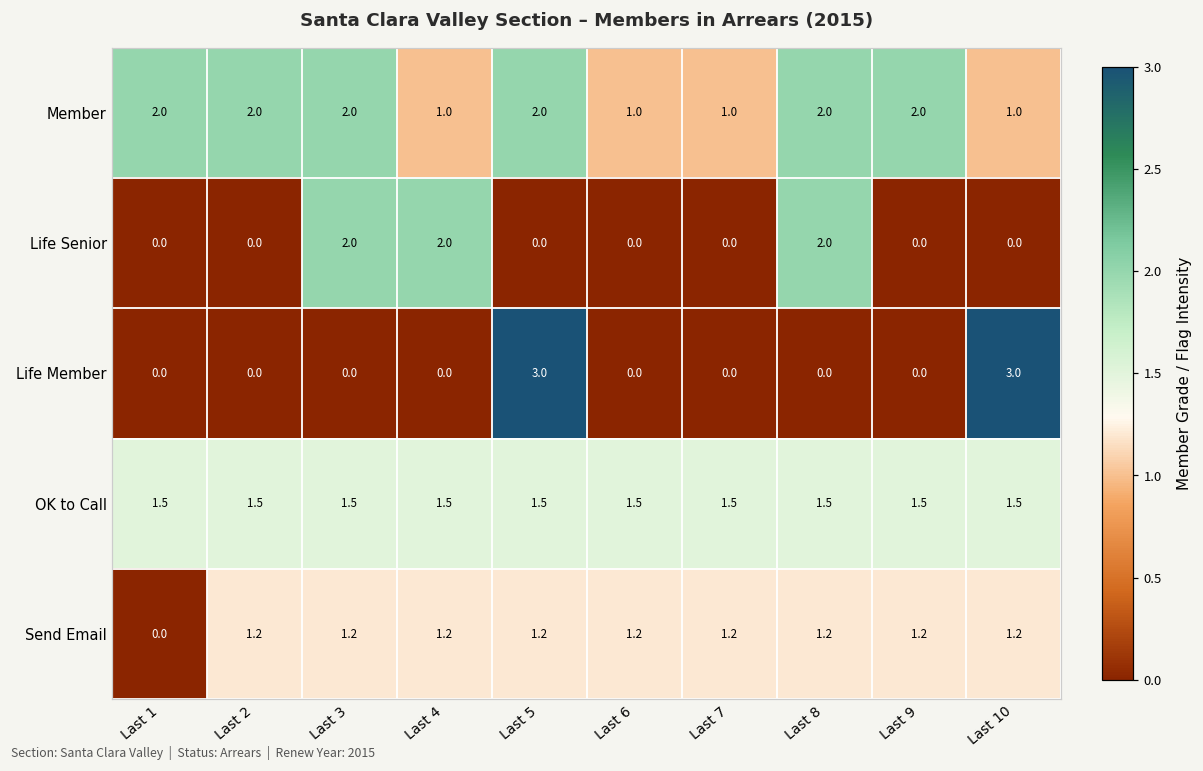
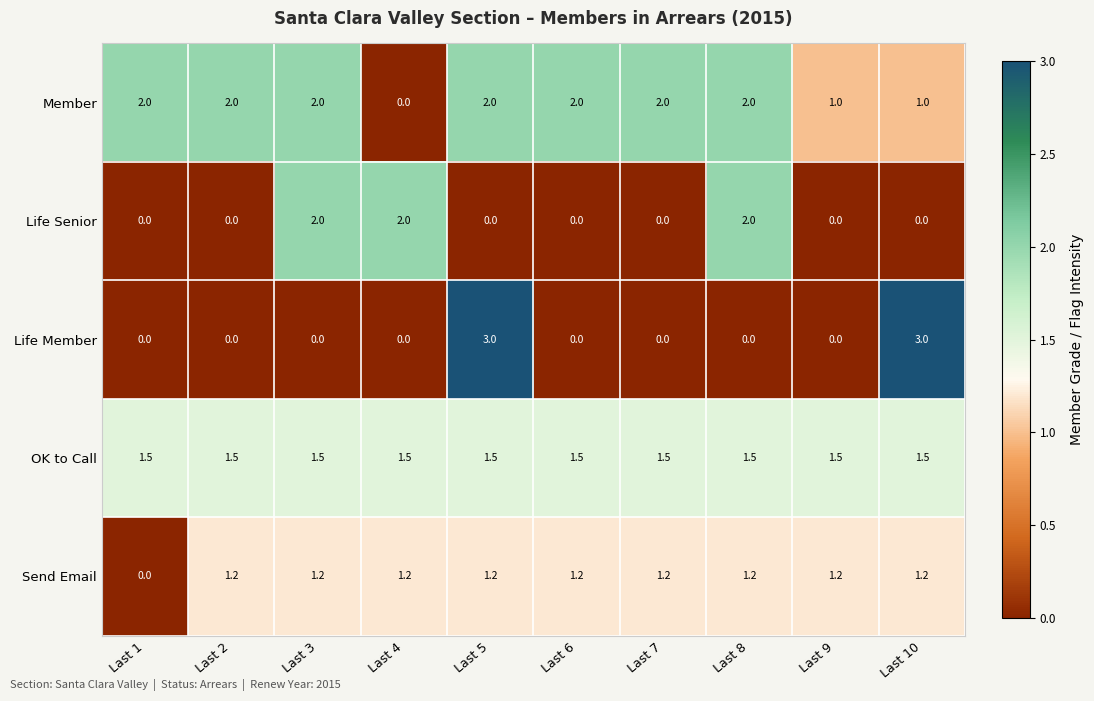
  {
    "Member": {
      "Last 1": 2.0,
      "Last 2": 2.0,
      "Last 3": 2.0,
-     "Last 4": 1.0,
+     "Last 4": 0.0,
      "Last 5": 2.0,
-     "Last 6": 1.0,
-     "Last 7": 1.0,
+     "Last 6": 2.0,
+     "Last 7": 2.0,
      "Last 8": 2.0,
-     "Last 9": 2.0,
+     "Last 9": 1.0,
      "Last 10": 1.0
    },
    "Life Senior": {
      "Last 1": 0.0,
      "Last 2": 0.0,
      "Last 3": 2.0,
      "Last 4": 2.0,
      "Last 5": 0.0,
      "Last 6": 0.0,
      "Last 7": 0.0,
      "Last 8": 2.0,
      "Last 9": 0.0,
      "Last 10": 0.0
    },
    "Life Member": {
      "Last 1": 0.0,
      "Last 2": 0.0,
      "Last 3": 0.0,
      "Last 4": 0.0,
      "Last 5": 3.0,
      "Last 6": 0.0,
      "Last 7": 0.0,
      "Last 8": 0.0,
      "Last 9": 0.0,
      "Last 10": 3.0
    },
    "OK to Call": {
      "Last 1": 1.5,
      "Last 2": 1.5,
      "Last 3": 1.5,
      "Last 4": 1.5,
      "Last 5": 1.5,
      "Last 6": 1.5,
      "Last 7": 1.5,
      "Last 8": 1.5,
      "Last 9": 1.5,
      "Last 10": 1.5
    },
    "Send Email": {
      "Last 1": 0.0,
      "Last 2": 1.2,
      "Last 3": 1.2,
      "Last 4": 1.2,
      "Last 5": 1.2,
      "Last 6": 1.2,
      "Last 7": 1.2,
      "Last 8": 1.2,
      "Last 9": 1.2,
      "Last 10": 1.2
    }
  }
